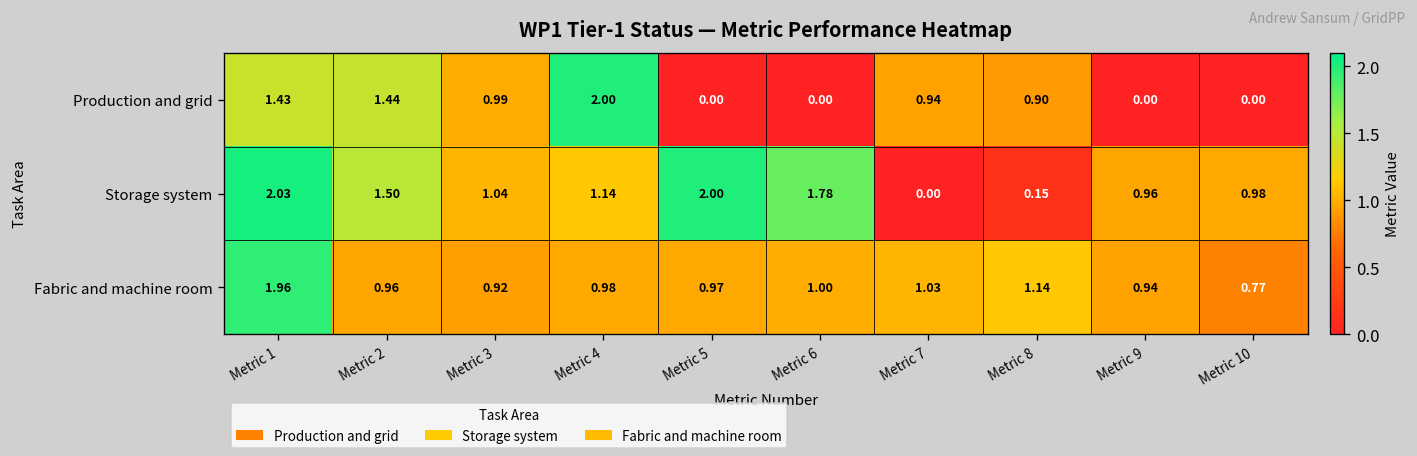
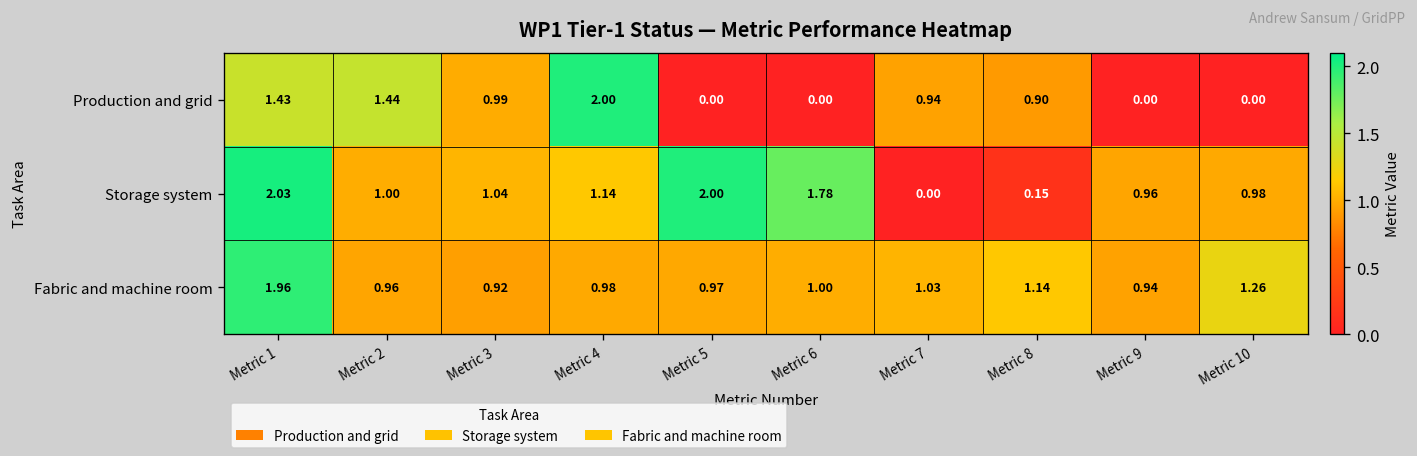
  {
    "Production and grid": {
      "Metric 1": 1.43,
      "Metric 2": 1.44,
      "Metric 3": 0.99,
      "Metric 4": 2.00,
      "Metric 5": 0.00,
      "Metric 6": 0.00,
      "Metric 7": 0.94,
      "Metric 8": 0.90,
      "Metric 9": 0.00,
      "Metric 10": 0.00
    },
    "Storage system": {
      "Metric 1": 2.03,
-     "Metric 2": 1.50,
+     "Metric 2": 1.00,
      "Metric 3": 1.04,
      "Metric 4": 1.14,
      "Metric 5": 2.00,
      "Metric 6": 1.78,
      "Metric 7": 0.00,
      "Metric 8": 0.15,
      "Metric 9": 0.96,
      "Metric 10": 0.98
    },
    "Fabric and machine room": {
      "Metric 1": 1.96,
      "Metric 2": 0.96,
      "Metric 3": 0.92,
      "Metric 4": 0.98,
      "Metric 5": 0.97,
      "Metric 6": 1.00,
      "Metric 7": 1.03,
      "Metric 8": 1.14,
      "Metric 9": 0.94,
-     "Metric 10": 0.77
+     "Metric 10": 1.26
    }
  }
